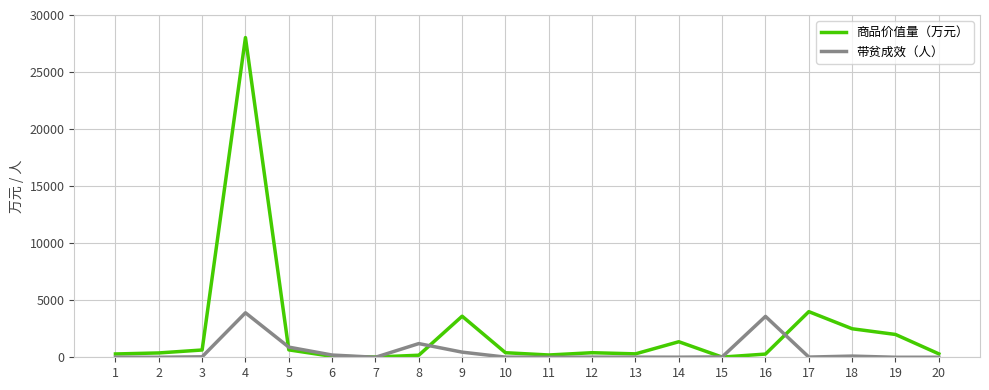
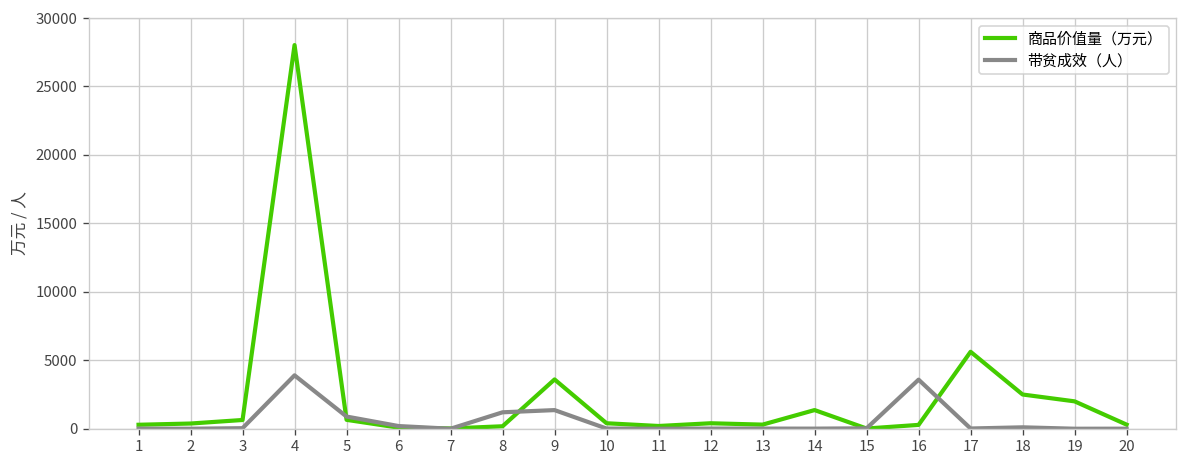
  {
    "商品价值量（万元）": {
      "1": 300,
      "2": 400,
      "3": 600,
      "4": 28000,
      "5": 700,
      "8": 200,
      "9": 3600,
      "10": 400,
      "12": 400,
      "13": 300,
      "14": 1400,
      "16": 300,
-     "17": 4000,
+     "17": 5600,
      "18": 2500,
      "19": 2000,
      "20": 300
    },
    "带贫成效（人）": {
      "1": 0,
      "2": 0,
      "3": 0,
      "4": 3900,
      "5": 900,
      "8": 1200,
-     "9": 500,
+     "9": 1400,
      "10": 0,
      "12": 0,
      "13": 0,
      "14": 0,
      "16": 3600,
      "17": 0,
      "18": 100,
      "19": 0,
      "20": 0
    }
  }
